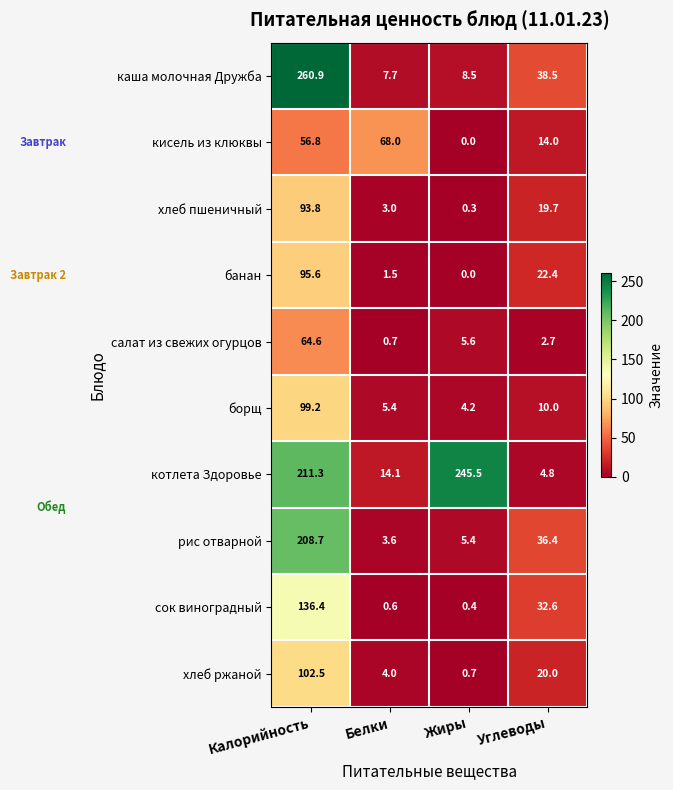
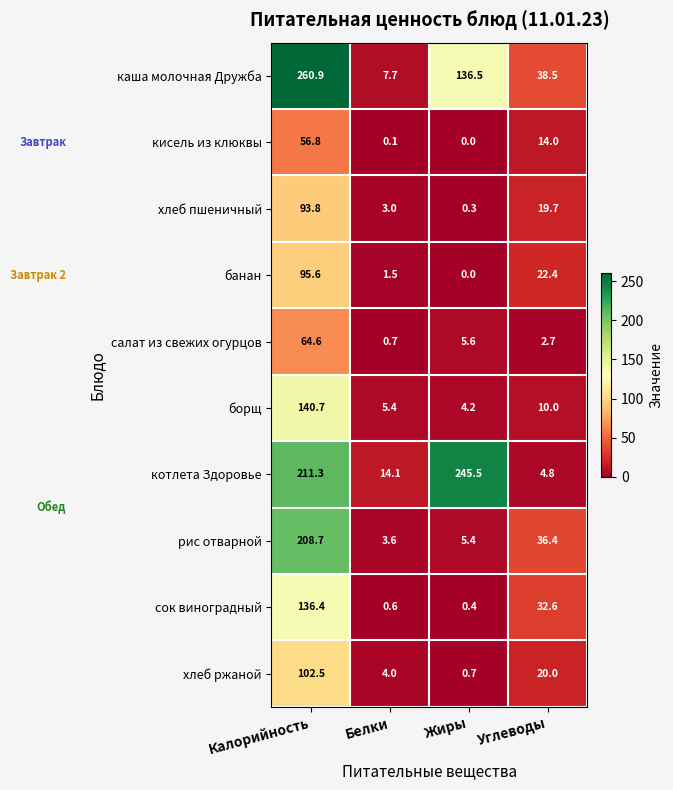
  {
    "каша молочная Дружба": {
      "Калорийность": 260.9,
      "Белки": 7.7,
-     "Жиры": 8.5,
+     "Жиры": 136.5,
      "Углеводы": 38.5
    },
    "кисель из клюквы": {
      "Калорийность": 56.8,
-     "Белки": 68.0,
+     "Белки": 0.1,
      "Жиры": 0.0,
      "Углеводы": 14.0
    },
    "хлеб пшеничный": {
      "Калорийность": 93.8,
      "Белки": 3.0,
      "Жиры": 0.3,
      "Углеводы": 19.7
    },
    "банан": {
      "Калорийность": 95.6,
      "Белки": 1.5,
      "Жиры": 0.0,
      "Углеводы": 22.4
    },
    "салат из свежих огурцов": {
      "Калорийность": 64.6,
      "Белки": 0.7,
      "Жиры": 5.6,
      "Углеводы": 2.7
    },
    "борщ": {
-     "Калорийность": 99.2,
+     "Калорийность": 140.7,
      "Белки": 5.4,
      "Жиры": 4.2,
      "Углеводы": 10.0
    },
    "котлета Здоровье": {
      "Калорийность": 211.3,
      "Белки": 14.1,
      "Жиры": 245.5,
      "Углеводы": 4.8
    },
    "рис отварной": {
      "Калорийность": 208.7,
      "Белки": 3.6,
      "Жиры": 5.4,
      "Углеводы": 36.4
    },
    "сок виноградный": {
      "Калорийность": 136.4,
      "Белки": 0.6,
      "Жиры": 0.4,
      "Углеводы": 32.6
    },
    "хлеб ржаной": {
      "Калорийность": 102.5,
      "Белки": 4.0,
      "Жиры": 0.7,
      "Углеводы": 20.0
    }
  }
